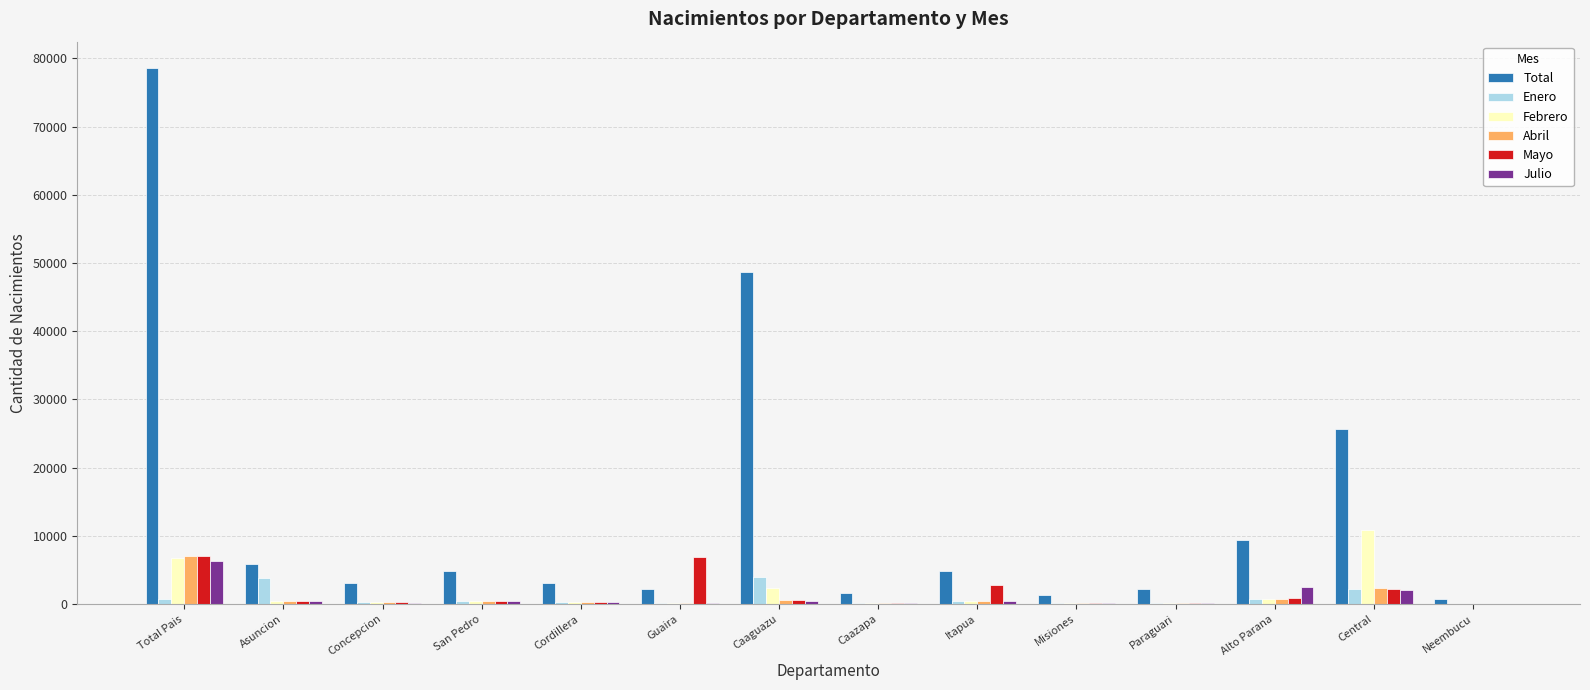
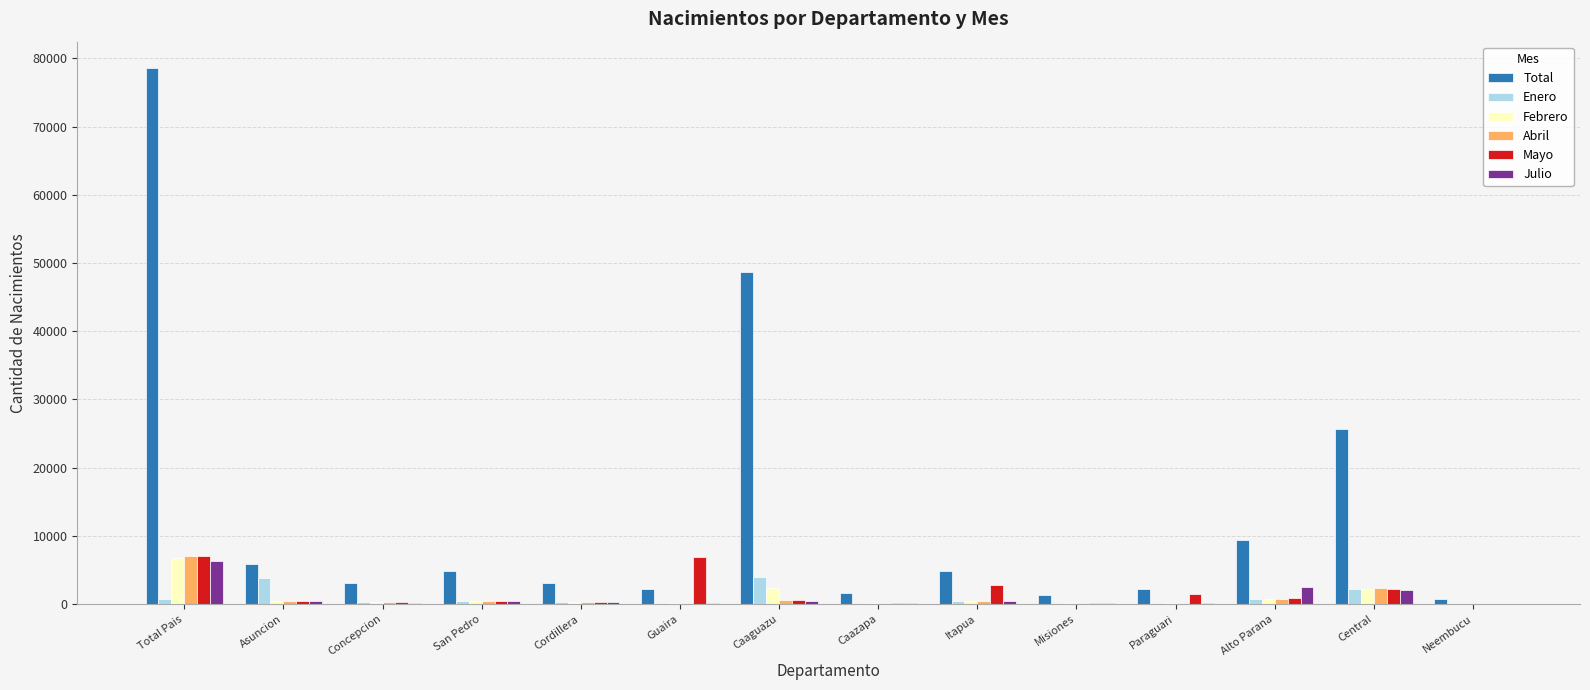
  {
    "Total": {
      "Total Pais": 79000,
      "Asuncion": 6000,
      "Concepcion": 3000,
      "San Pedro": 5000,
      "Cordillera": 3000,
      "Guaira": 2000,
      "Caaguazu": 49000,
      "Caazapa": 2000,
      "Itapua": 5000,
      "Misiones": 1000,
      "Paraguari": 2000,
      "Alto Parana": 9000,
      "Central": 26000,
      "Neembucu": 1000
    },
    "Enero": {
      "Total Pais": 1000,
      "Asuncion": 4000,
      "San Pedro": 0,
      "Caaguazu": 4000,
      "Itapua": 0,
      "Alto Parana": 1000,
      "Central": 2000
    },
    "Febrero": {
      "Total Pais": 7000,
      "Asuncion": 1000,
      "San Pedro": 0,
      "Caaguazu": 2000,
      "Itapua": 0,
      "Alto Parana": 1000,
-     "Central": 11000
+     "Central": 2000
    },
    "Abril": {
      "Total Pais": 7000,
      "Asuncion": 1000,
      "San Pedro": 0,
      "Caaguazu": 1000,
      "Itapua": 0,
      "Alto Parana": 1000,
      "Central": 2000
    },
    "Mayo": {
      "Total Pais": 7000,
      "Asuncion": 0,
      "San Pedro": 0,
      "Guaira": 7000,
      "Caaguazu": 1000,
      "Itapua": 3000,
-     "Paraguari": 0,
+     "Paraguari": 2000,
      "Alto Parana": 1000,
      "Central": 2000
    },
    "Julio": {
      "Total Pais": 6000,
      "Asuncion": 0,
      "San Pedro": 0,
      "Caaguazu": 0,
      "Itapua": 0,
      "Alto Parana": 3000,
      "Central": 2000
    }
  }
